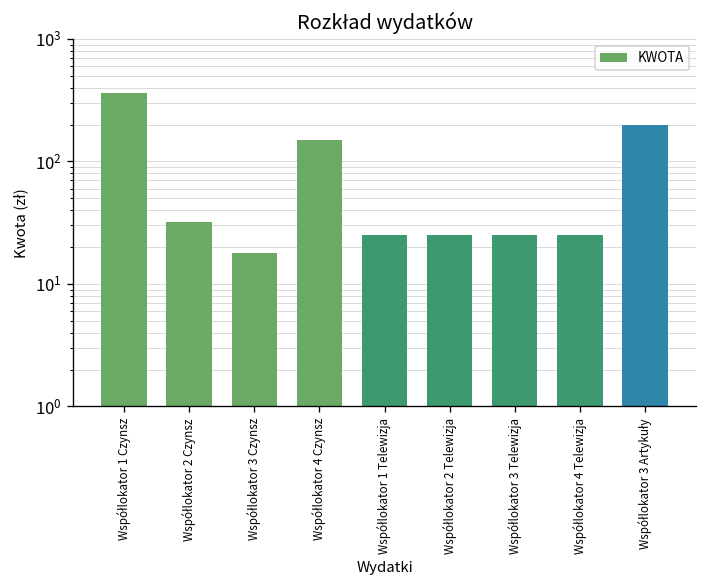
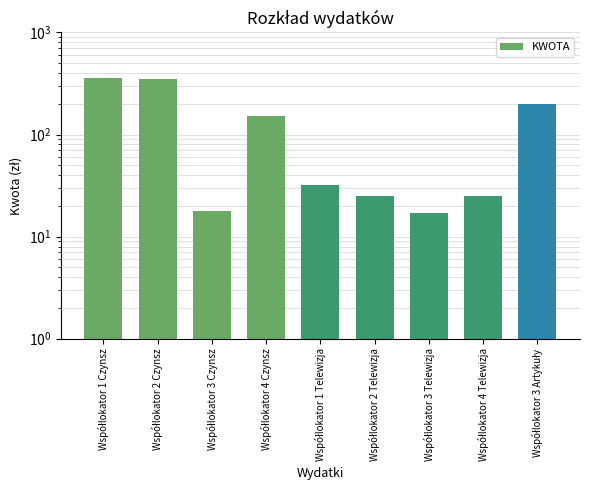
  {
    "Współlokator 1 Czynsz": 360,
-   "Współlokator 2 Czynsz": 32,
+   "Współlokator 2 Czynsz": 350,
    "Współlokator 3 Czynsz": 18,
    "Współlokator 4 Czynsz": 150,
-   "Współlokator 1 Telewizja": 25,
+   "Współlokator 1 Telewizja": 32,
    "Współlokator 2 Telewizja": 25,
-   "Współlokator 3 Telewizja": 25,
+   "Współlokator 3 Telewizja": 17,
    "Współlokator 4 Telewizja": 25,
    "Współlokator 3 Artykuły": 200
  }
